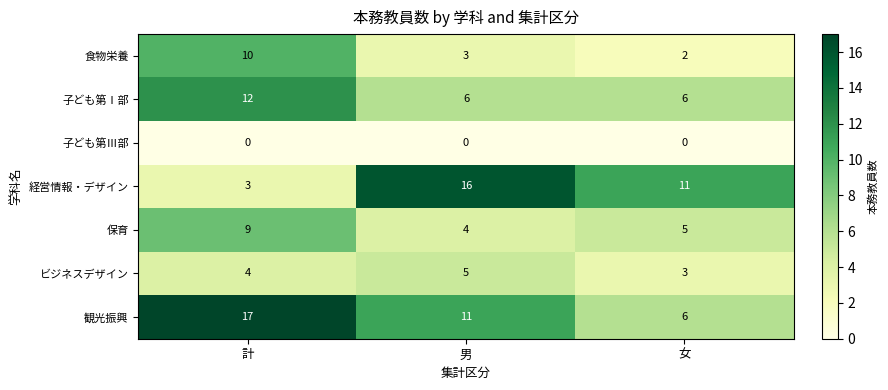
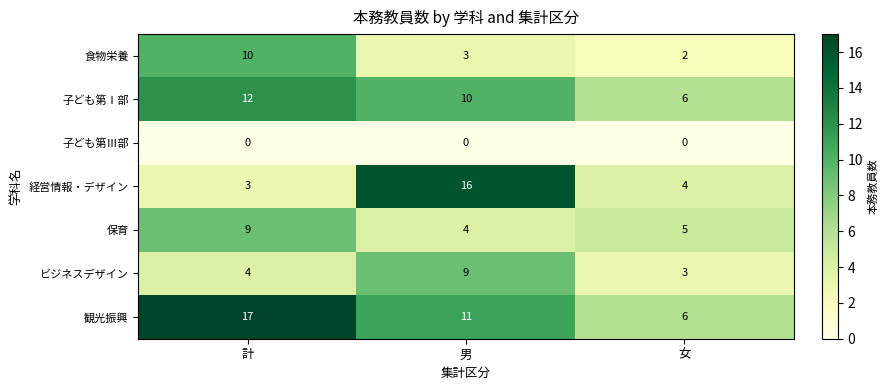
  {
    "食物栄養": {
      "計": 10,
      "男": 3,
      "女": 2
    },
    "子ども第Ⅰ部": {
      "計": 12,
-     "男": 6,
+     "男": 10,
      "女": 6
    },
    "子ども第Ⅲ部": {
      "計": 0,
      "男": 0,
      "女": 0
    },
    "経営情報・デザイン": {
      "計": 3,
      "男": 16,
-     "女": 11
+     "女": 4
    },
    "保育": {
      "計": 9,
      "男": 4,
      "女": 5
    },
    "ビジネスデザイン": {
      "計": 4,
-     "男": 5,
+     "男": 9,
      "女": 3
    },
    "観光振興": {
      "計": 17,
      "男": 11,
      "女": 6
    }
  }
